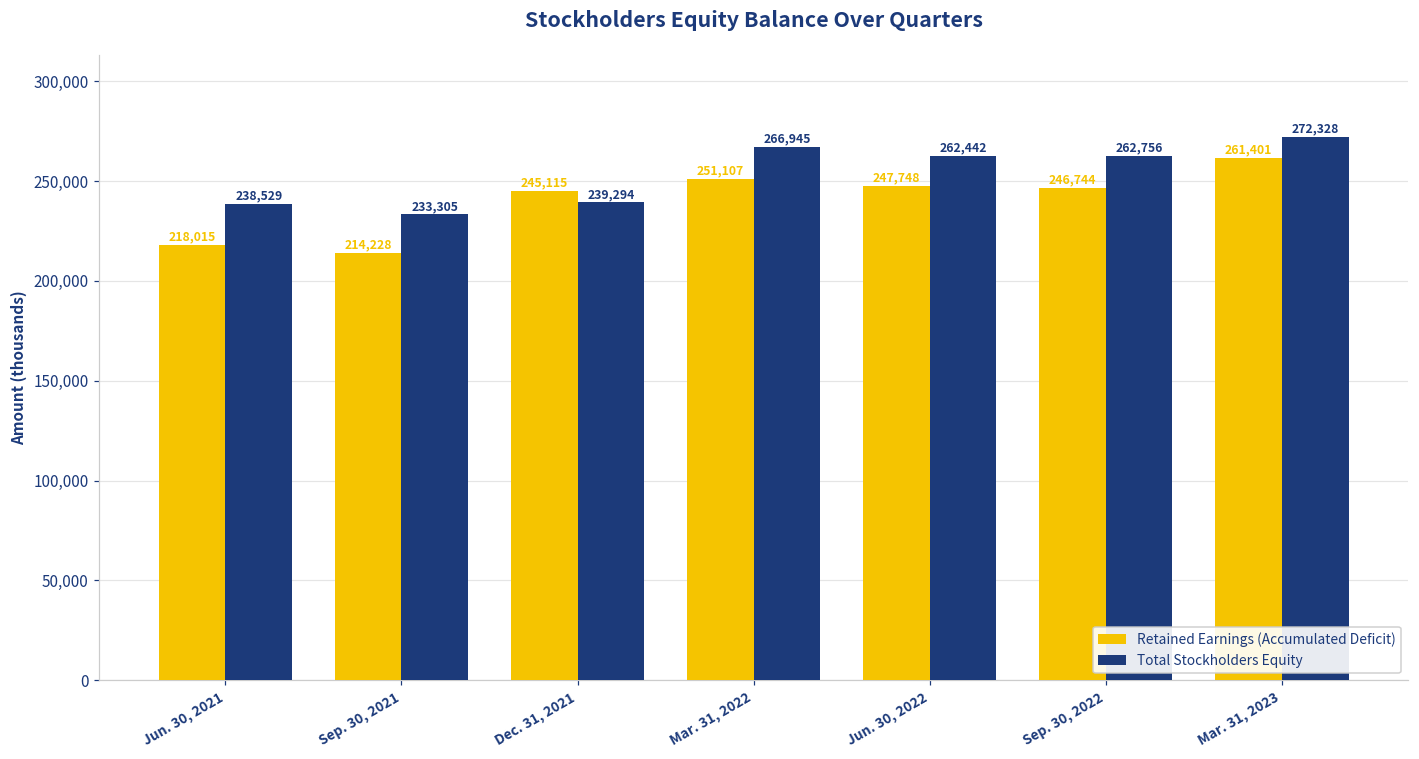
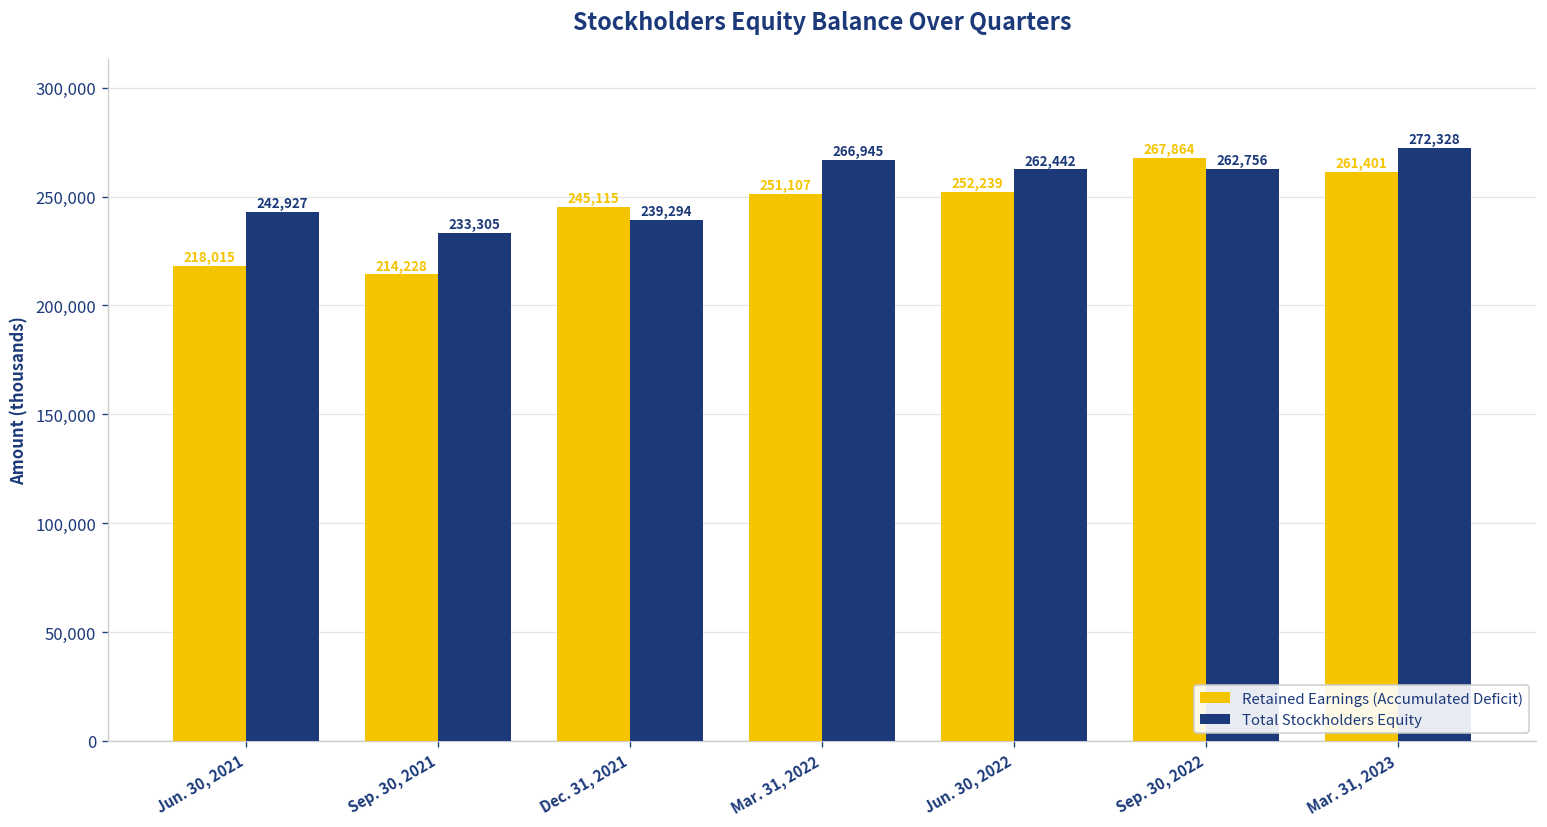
  {
    "Retained Earnings (Accumulated Deficit)": {
      "Jun. 30, 2021": "218,015",
      "Sep. 30, 2021": "214,228",
      "Dec. 31, 2021": "245,115",
      "Mar. 31, 2022": "251,107",
-     "Jun. 30, 2022": "247,748",
-     "Sep. 30, 2022": "246,744",
+     "Jun. 30, 2022": "252,239",
+     "Sep. 30, 2022": "267,864",
      "Mar. 31, 2023": "261,401"
    },
    "Total Stockholders Equity": {
-     "Jun. 30, 2021": "238,529",
+     "Jun. 30, 2021": "242,927",
      "Sep. 30, 2021": "233,305",
      "Dec. 31, 2021": "239,294",
      "Mar. 31, 2022": "266,945",
      "Jun. 30, 2022": "262,442",
      "Sep. 30, 2022": "262,756",
      "Mar. 31, 2023": "272,328"
    }
  }
